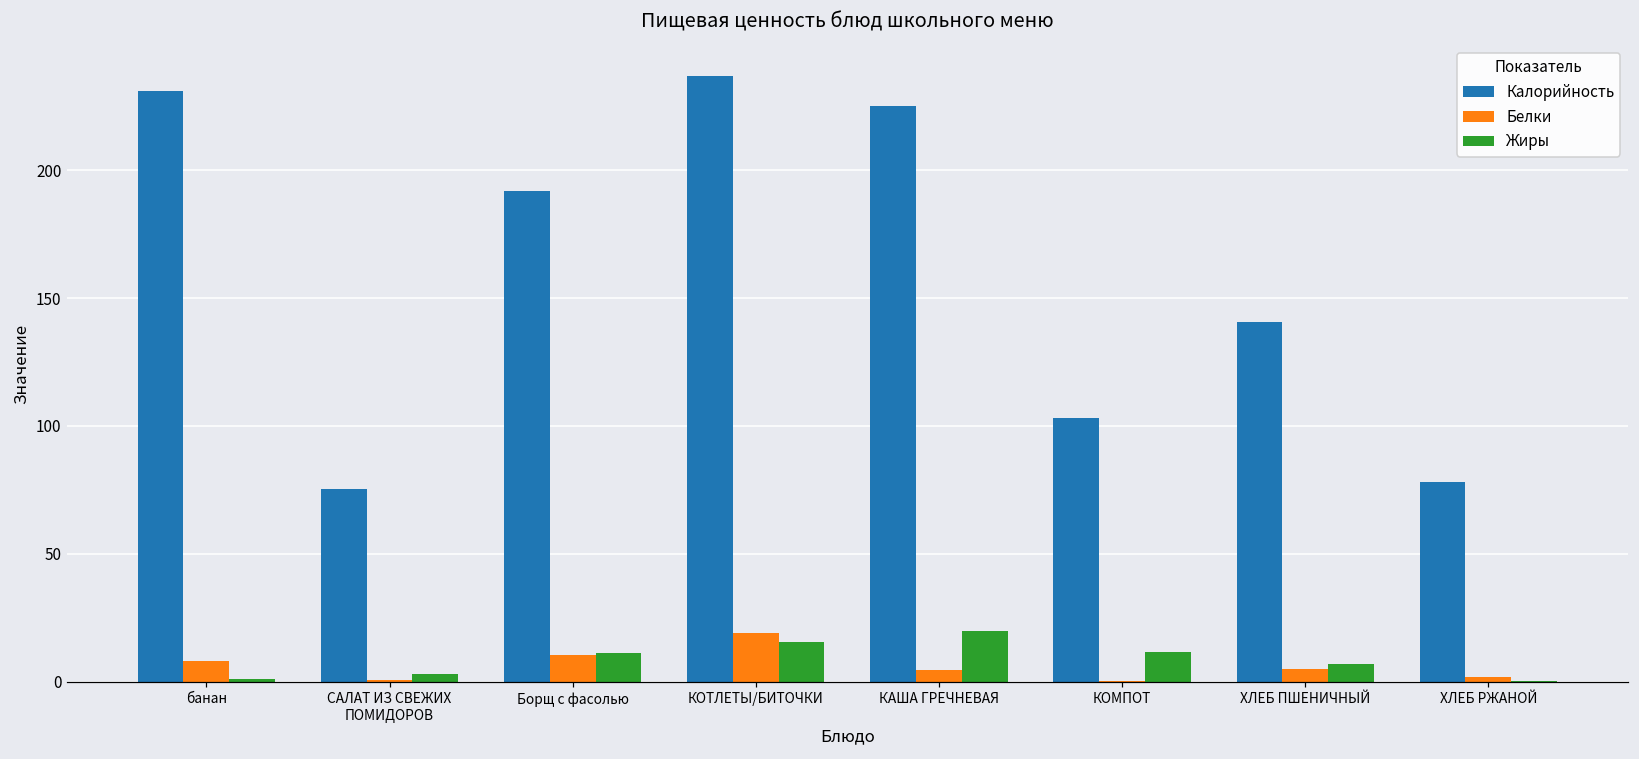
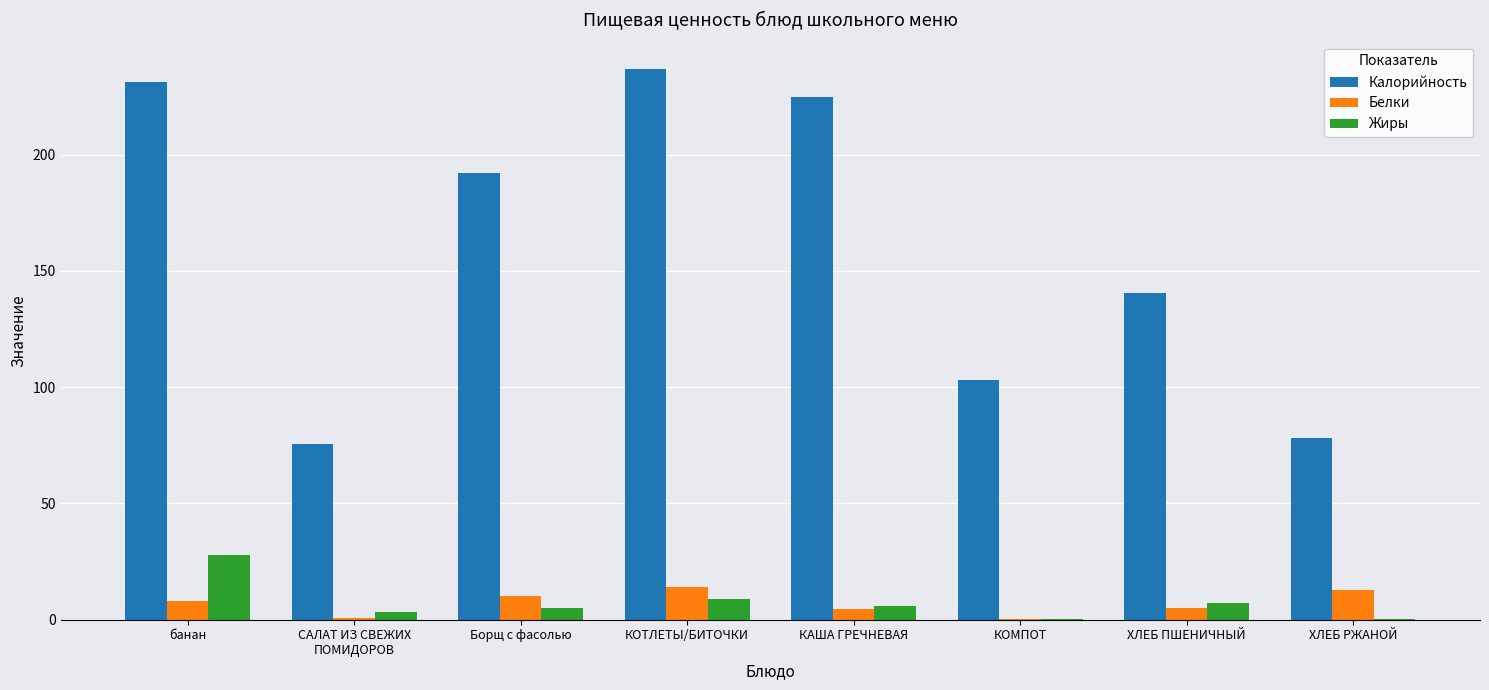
  {
    "Калорийность": {
      "банан": 231,
      "САЛАТ ИЗ СВЕЖИХ ПОМИДОРОВ": 75,
      "Борщ с фасолью": 192,
      "КОТЛЕТЫ/БИТОЧКИ": 237,
      "КАША ГРЕЧНЕВАЯ": 225,
      "КОМПОТ": 103,
      "ХЛЕБ ПШЕНИЧНЫЙ": 141,
      "ХЛЕБ РЖАНОЙ": 78
    },
    "Белки": {
      "банан": 8,
      "Борщ с фасолью": 10,
-     "КОТЛЕТЫ/БИТОЧКИ": 19,
+     "КОТЛЕТЫ/БИТОЧКИ": 14,
      "КАША ГРЕЧНЕВАЯ": 5,
      "ХЛЕБ ПШЕНИЧНЫЙ": 5,
-     "ХЛЕБ РЖАНОЙ": 2
+     "ХЛЕБ РЖАНОЙ": 13
    },
    "Жиры": {
-     "банан": 1,
+     "банан": 28,
      "САЛАТ ИЗ СВЕЖИХ ПОМИДОРОВ": 3,
-     "Борщ с фасолью": 11,
-     "КОТЛЕТЫ/БИТОЧКИ": 16,
-     "КАША ГРЕЧНЕВАЯ": 20,
-     "КОМПОТ": 12,
+     "Борщ с фасолью": 5,
+     "КОТЛЕТЫ/БИТОЧКИ": 9,
+     "КАША ГРЕЧНЕВАЯ": 6,
+     "КОМПОТ": 0,
      "ХЛЕБ ПШЕНИЧНЫЙ": 7
    }
  }
